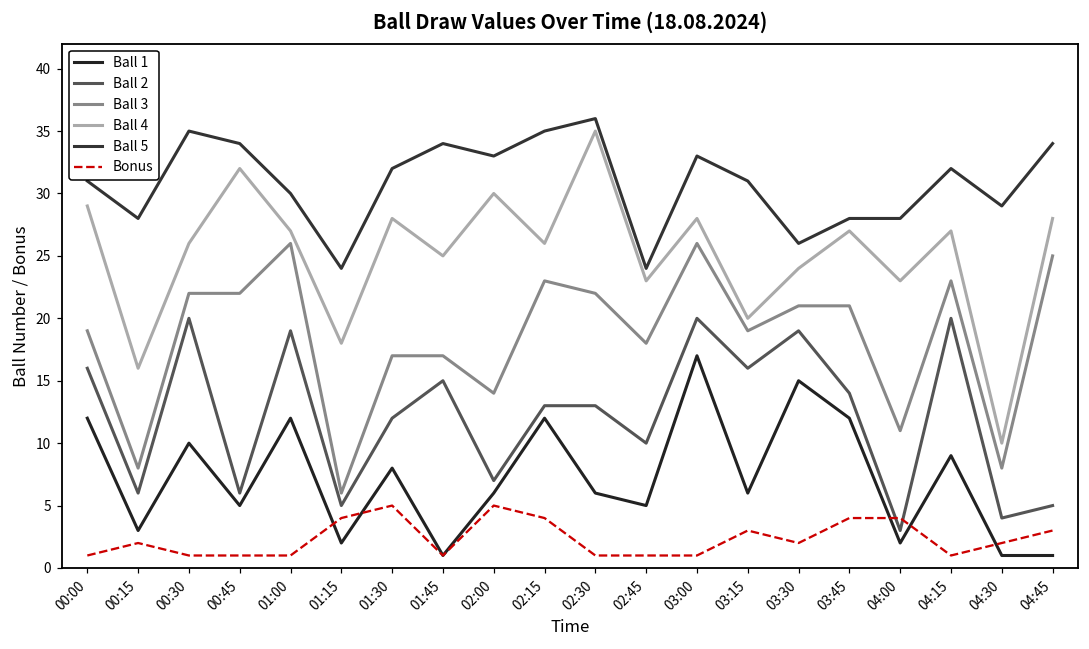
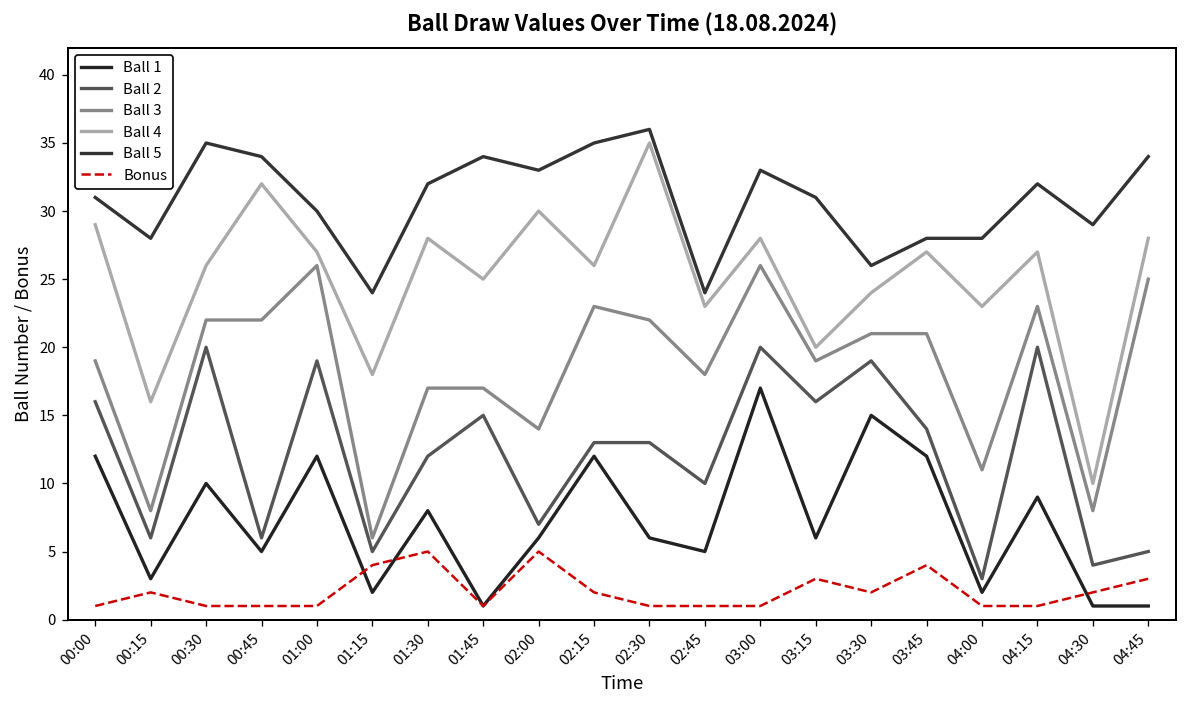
  {
    "Bonus": {
      "00:00": 1,
      "00:15": 2,
      "00:30": 1,
      "00:45": 1,
      "01:00": 1,
      "01:15": 4,
      "01:30": 5,
      "02:00": 5,
-     "02:15": 4,
+     "02:15": 2,
      "02:30": 1,
      "02:45": 1,
      "03:00": 1,
      "03:15": 3,
      "03:30": 2,
      "03:45": 4,
-     "04:00": 4,
+     "04:00": 1,
      "04:15": 1,
      "04:30": 2,
      "04:45": 3
    }
  }
